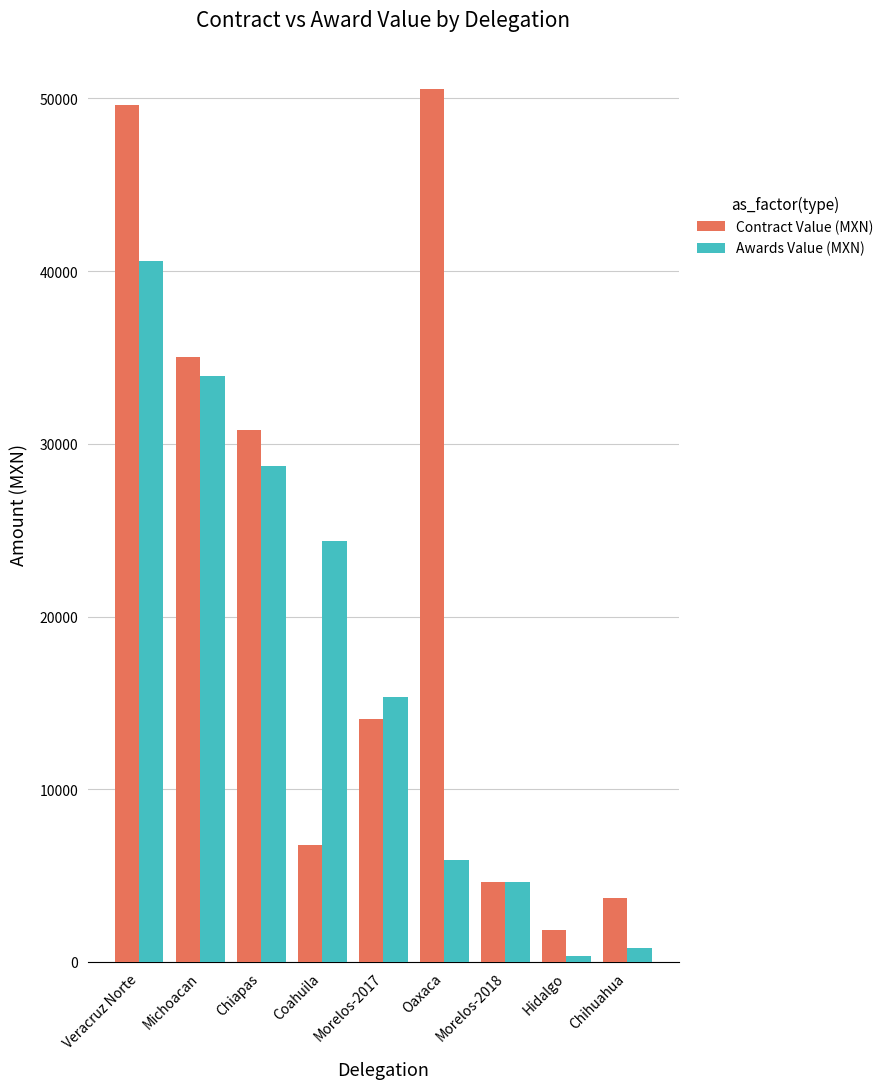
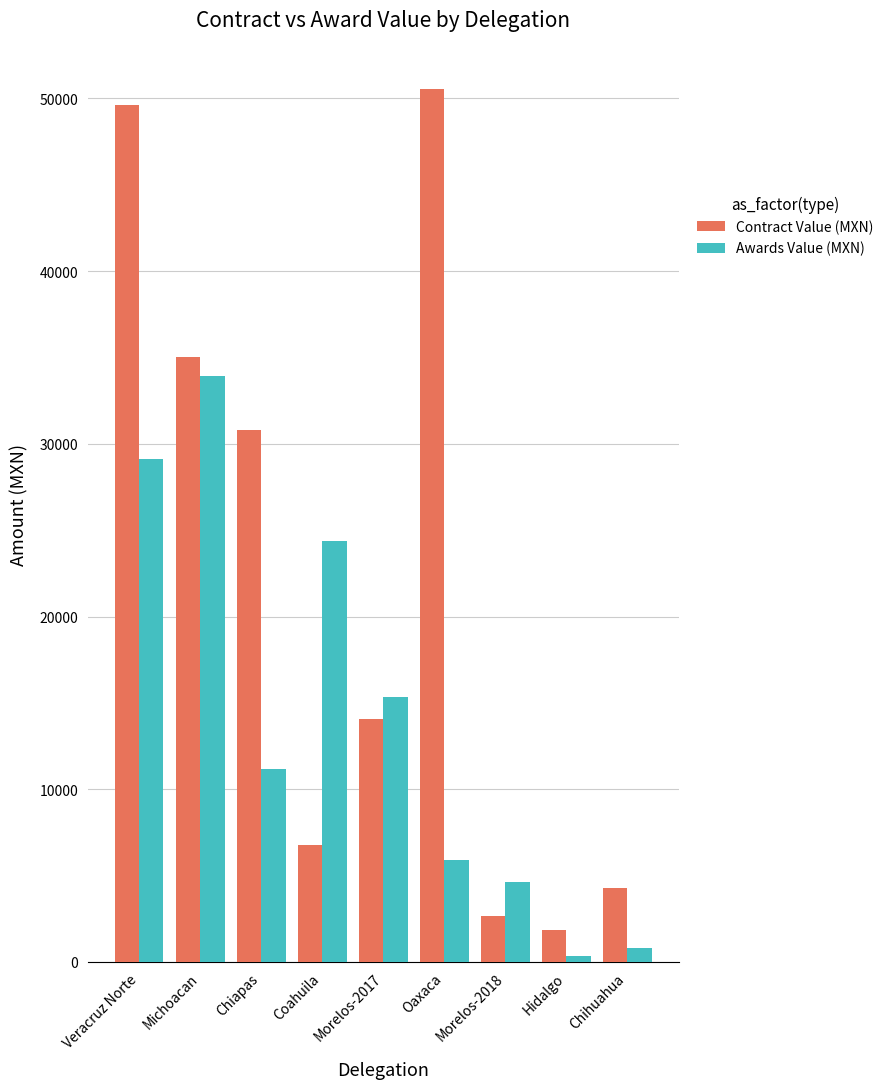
  {
    "Contract Value (MXN)": {
      "Veracruz Norte": 49600,
      "Michoacan": 35000,
      "Chiapas": 30800,
      "Coahuila": 6800,
      "Morelos-2017": 14100,
      "Oaxaca": 50500,
-     "Morelos-2018": 4600,
+     "Morelos-2018": 2700,
      "Hidalgo": 1900,
-     "Chihuahua": 3700
+     "Chihuahua": 4300
    },
    "Awards Value (MXN)": {
-     "Veracruz Norte": 40600,
+     "Veracruz Norte": 29100,
      "Michoacan": 33900,
-     "Chiapas": 28700,
+     "Chiapas": 11200,
      "Coahuila": 24400,
      "Morelos-2017": 15300,
      "Oaxaca": 5900,
      "Morelos-2018": 4600,
      "Hidalgo": 300,
      "Chihuahua": 800
    }
  }
